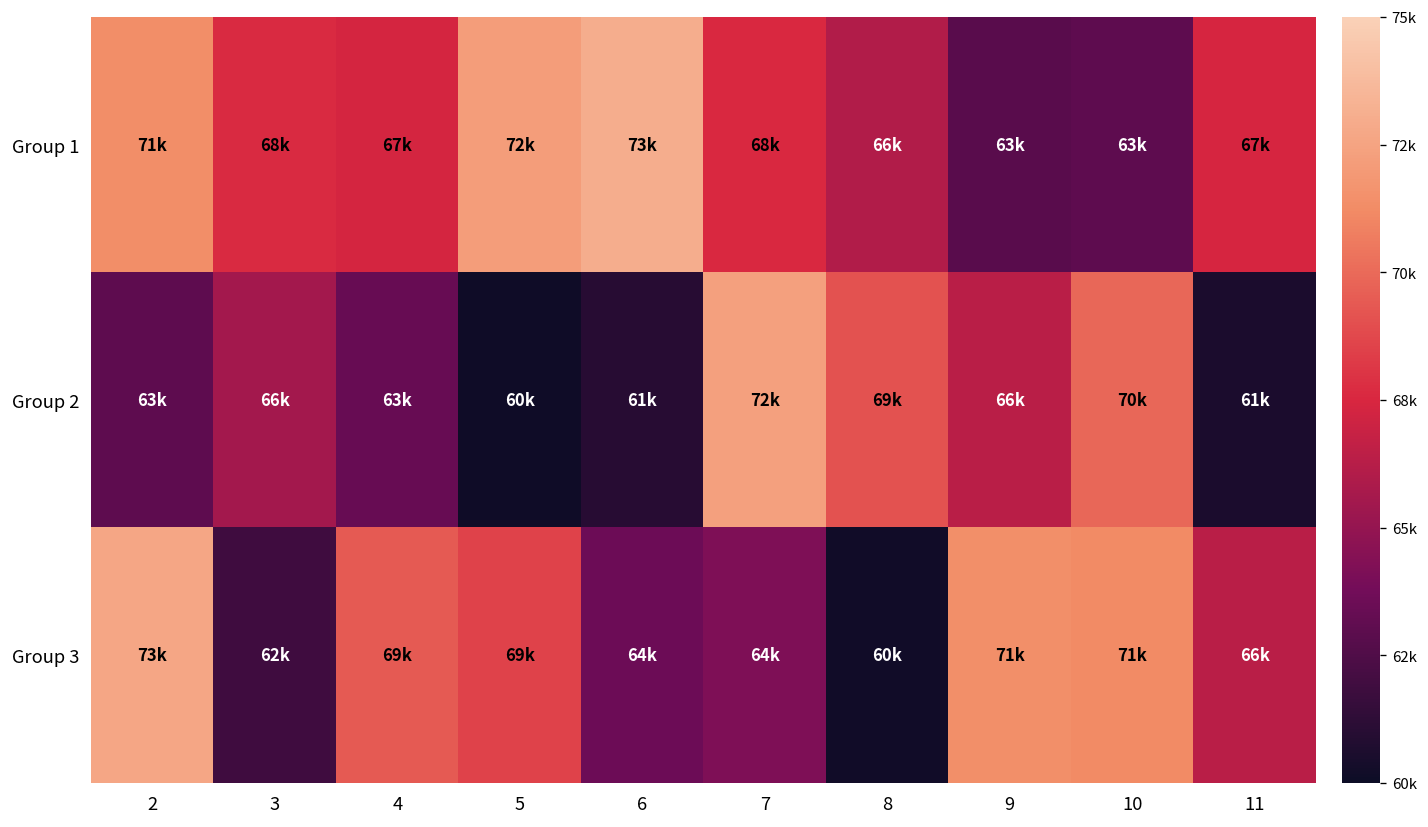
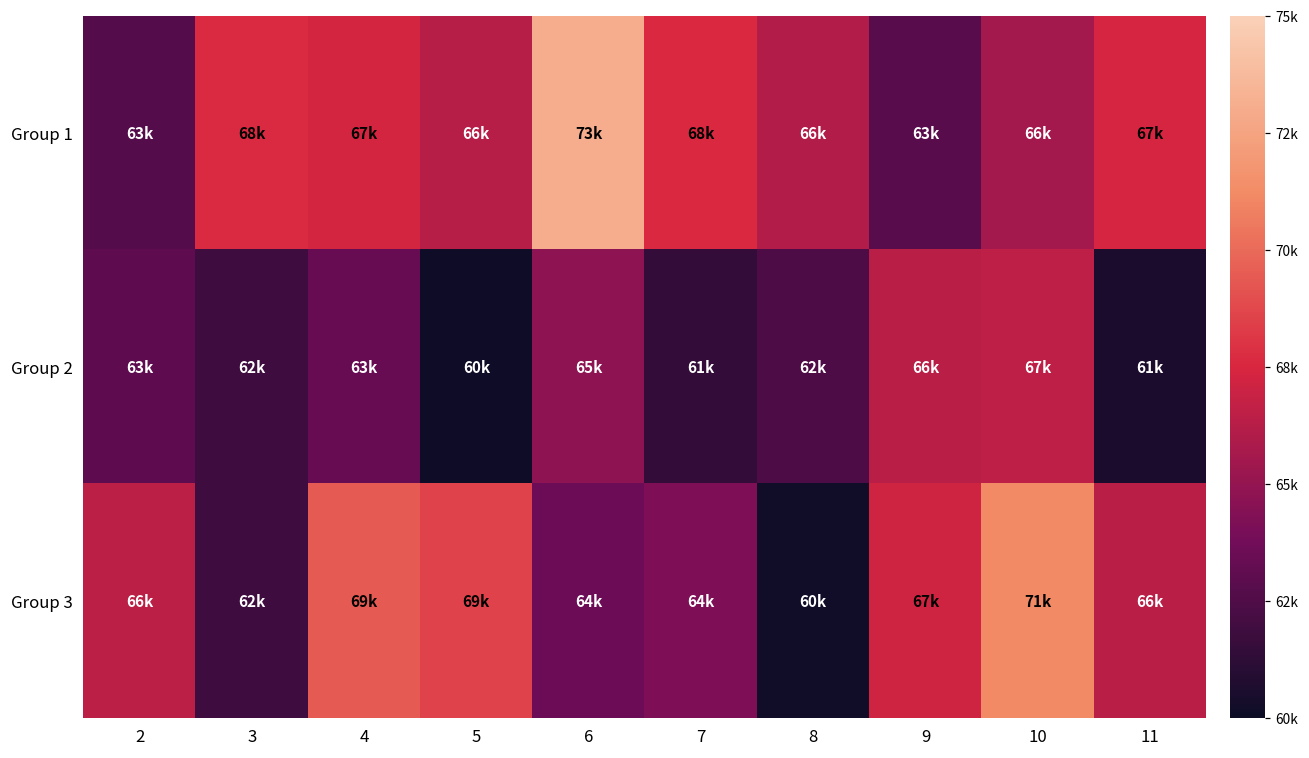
  {
    "Group 1": {
-     "2": "71k",
+     "2": "63k",
      "3": "68k",
      "4": "67k",
-     "5": "72k",
+     "5": "66k",
      "6": "73k",
      "7": "68k",
      "8": "66k",
      "9": "63k",
-     "10": "63k",
+     "10": "66k",
      "11": "67k"
    },
    "Group 2": {
      "2": "63k",
-     "3": "66k",
+     "3": "62k",
      "4": "63k",
      "5": "60k",
-     "6": "61k",
-     "7": "72k",
-     "8": "69k",
+     "6": "65k",
+     "7": "61k",
+     "8": "62k",
      "9": "66k",
-     "10": "70k",
+     "10": "67k",
      "11": "61k"
    },
    "Group 3": {
-     "2": "73k",
+     "2": "66k",
      "3": "62k",
      "4": "69k",
      "5": "69k",
      "6": "64k",
      "7": "64k",
      "8": "60k",
-     "9": "71k",
+     "9": "67k",
      "10": "71k",
      "11": "66k"
    }
  }
